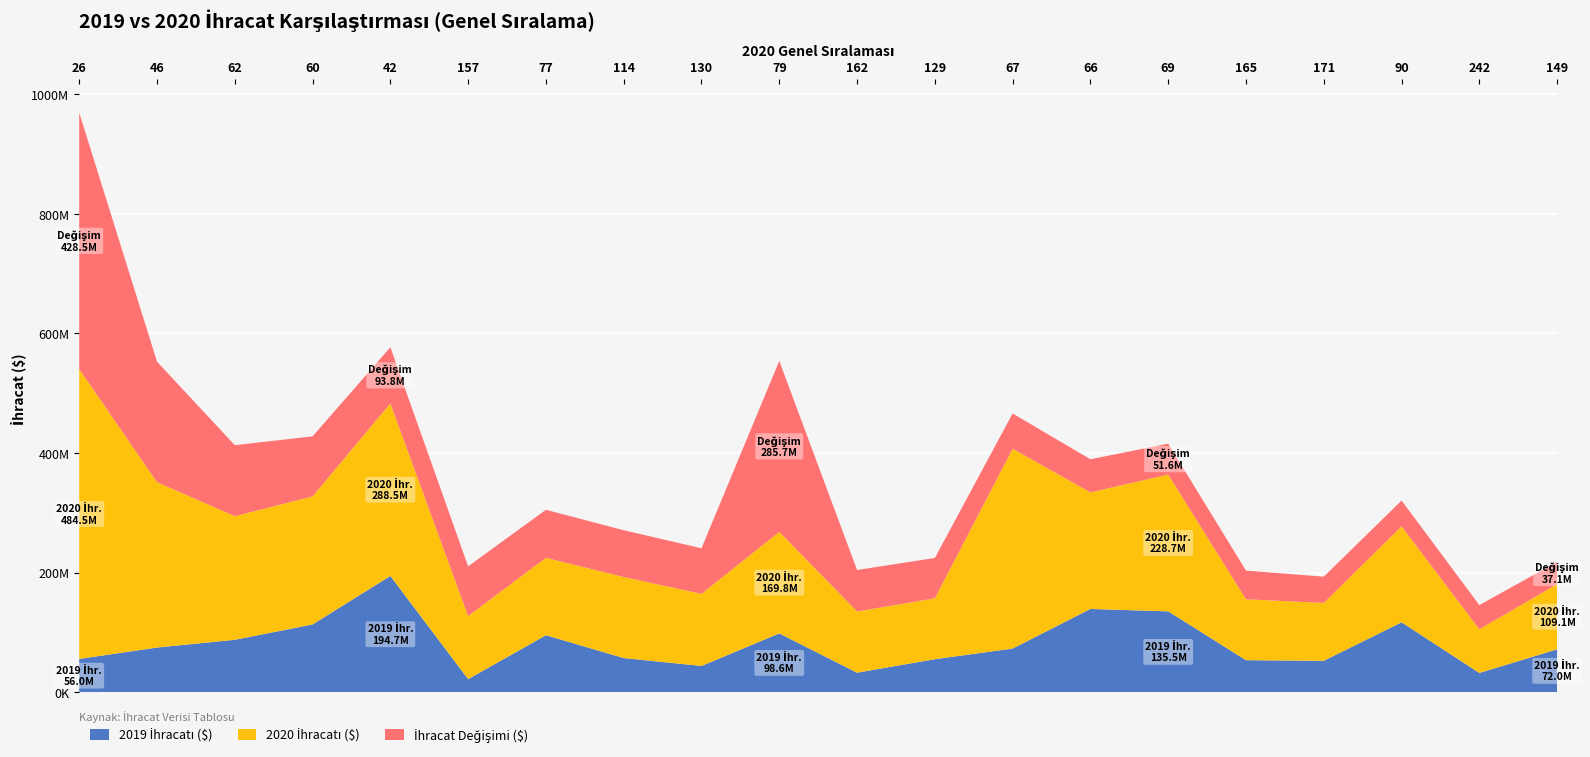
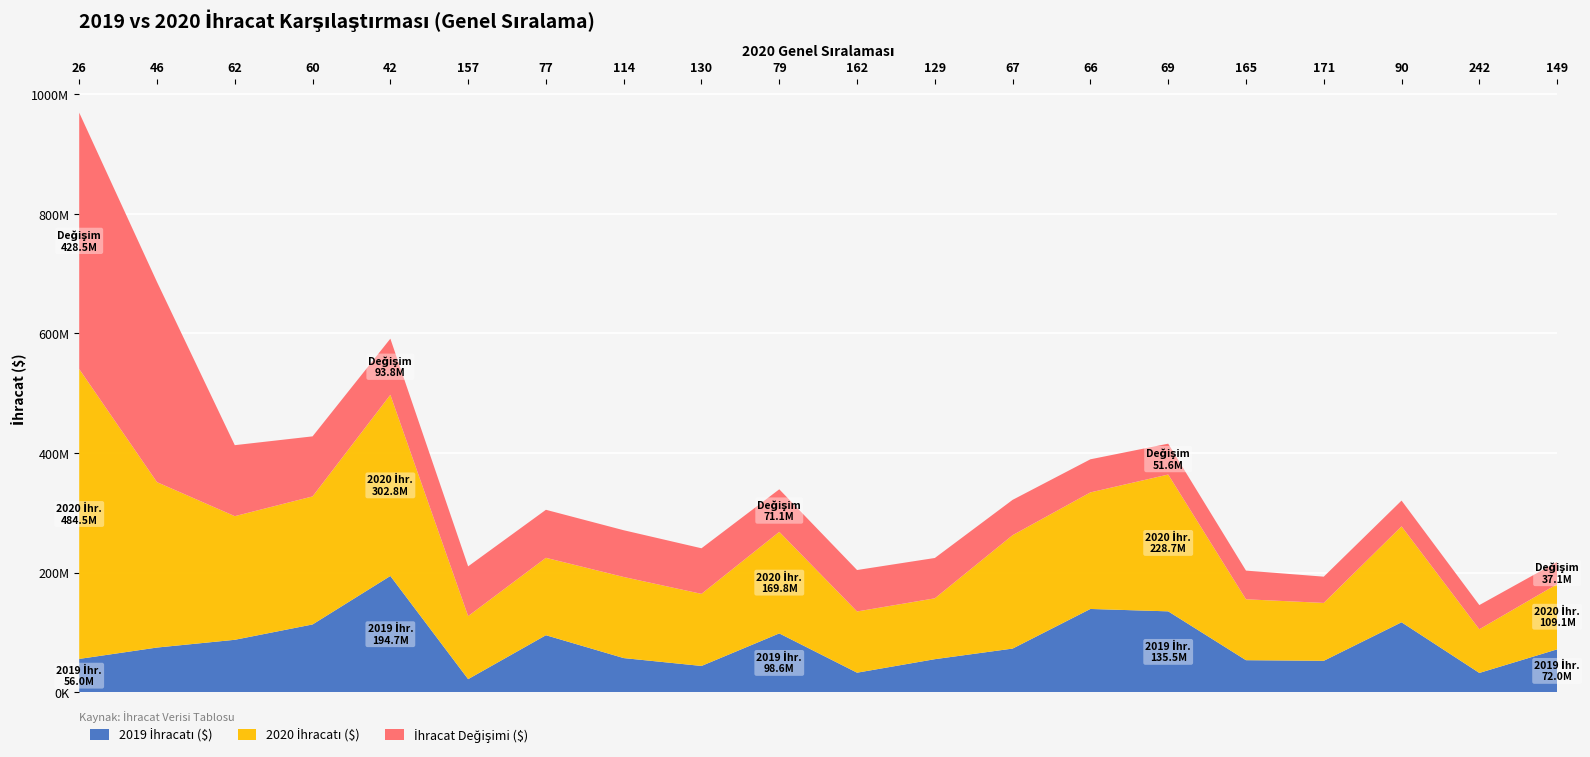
  {
    "2019 İhracatı ($)": {
      "46": "80000000",
      "62": "90000000",
      "60": "110000000",
      "42": "190000000",
      "157": "20000000",
      "77": "100000000",
      "114": "60000000",
      "130": "40000000",
      "162": "30000000",
      "129": "60000000",
      "67": "70000000",
      "66": "140000000",
      "69": "140000000",
      "165": "50000000",
      "171": "50000000",
      "90": "120000000",
      "242": "30000000"
    },
    "2020 İhracatı ($)": {
-     "42": "288.5M",
-     "67": "330000000"
+     "42": "302.8M",
+     "67": "190000000"
    },
    "İhracat Değişimi ($)": {
-     "46": "200000000",
-     "79": "285.7M"
+     "46": "330000000",
+     "79": "71.1M"
    }
  }
